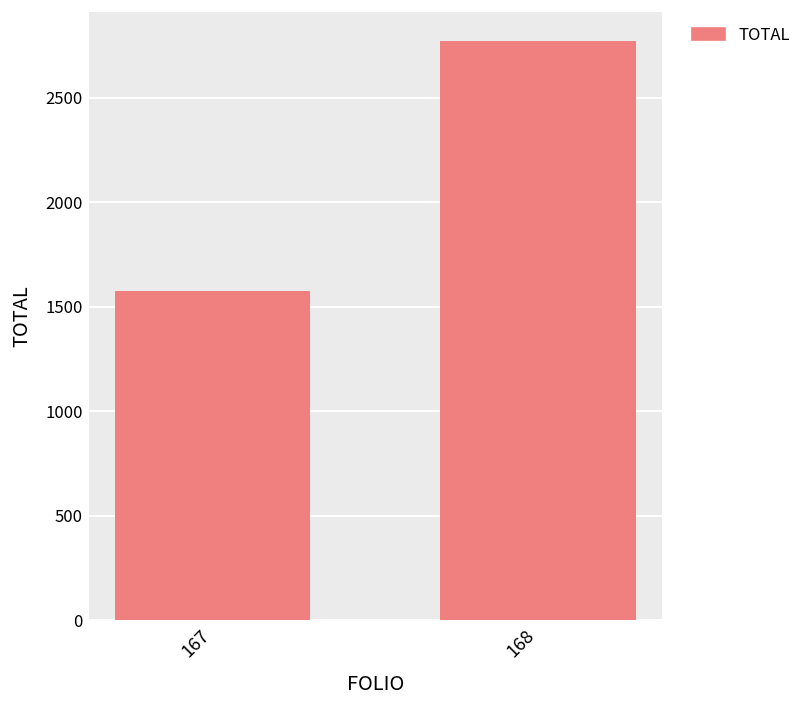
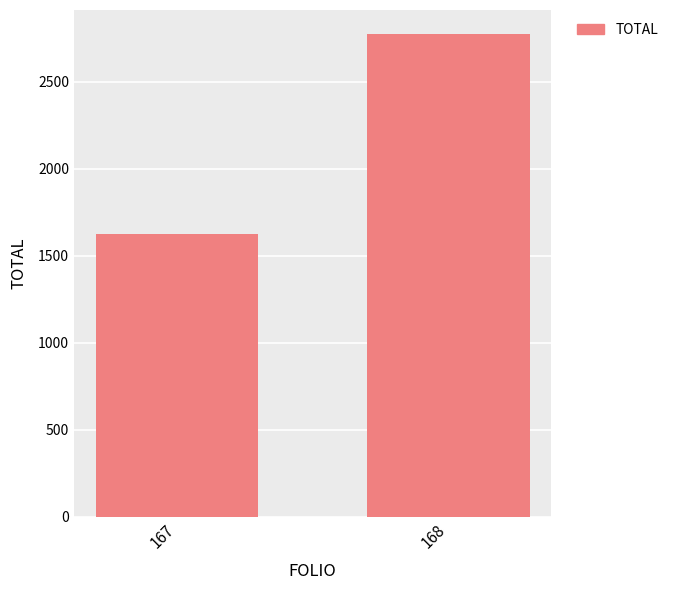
  {
-   "167": 1580,
+   "167": 1620,
    "168": 2770
  }
